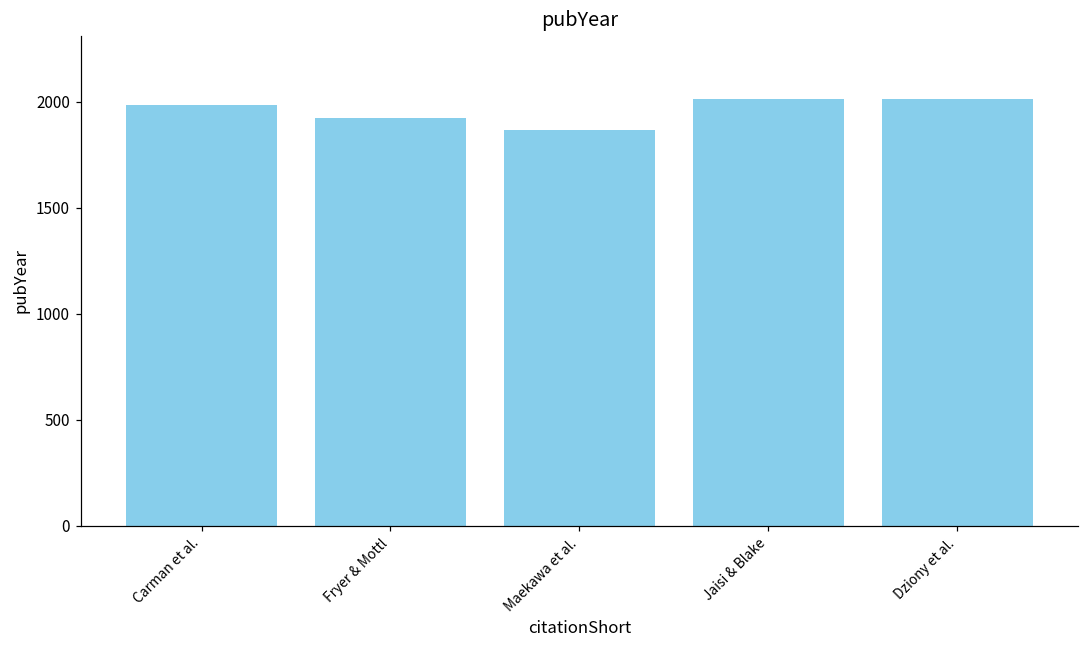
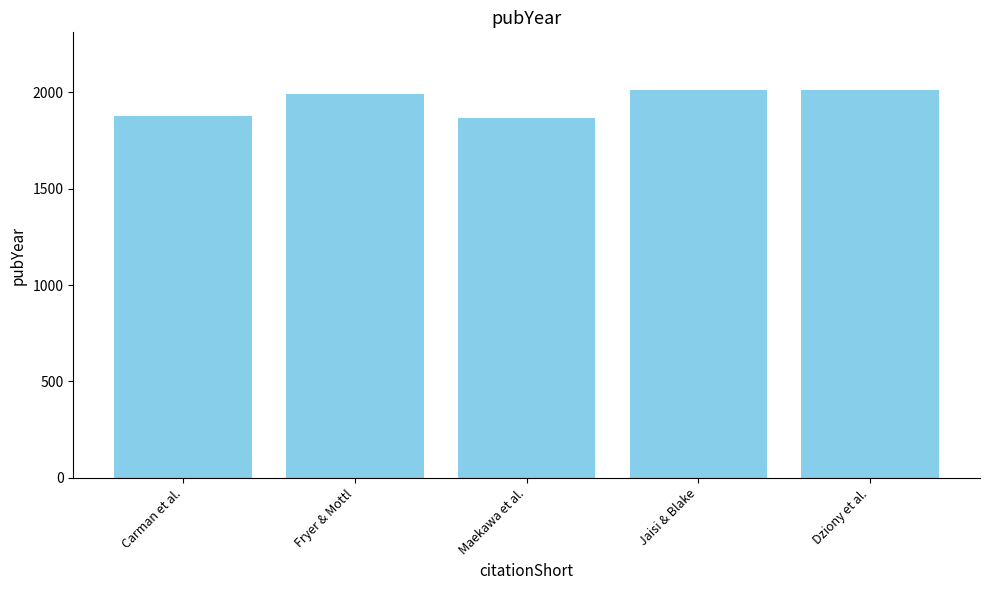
  {
-   "Carman et al.": 1980,
-   "Fryer & Mottl": 1930,
+   "Carman et al.": 1880,
+   "Fryer & Mottl": 1990,
    "Maekawa et al.": 1870,
    "Jaisi & Blake": 2010,
    "Dziony et al.": 2010
  }
